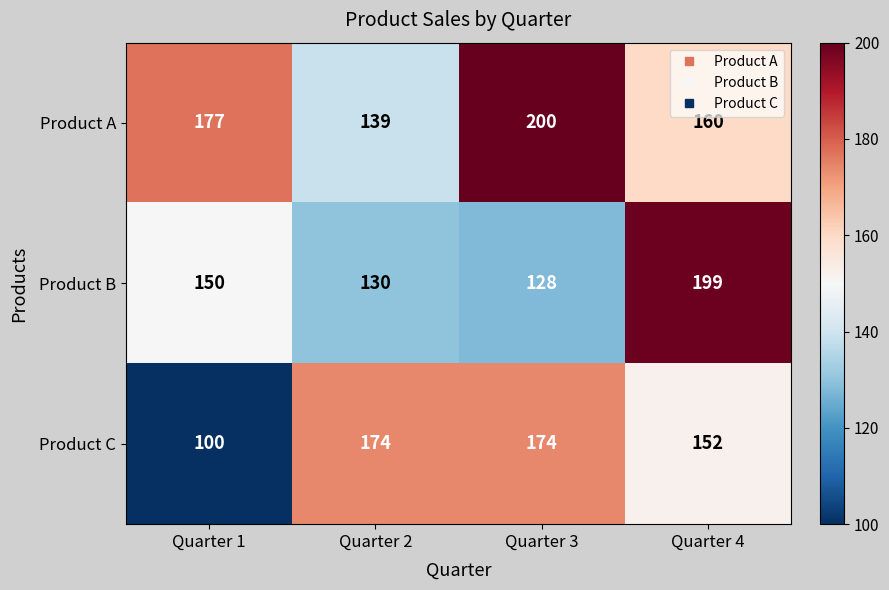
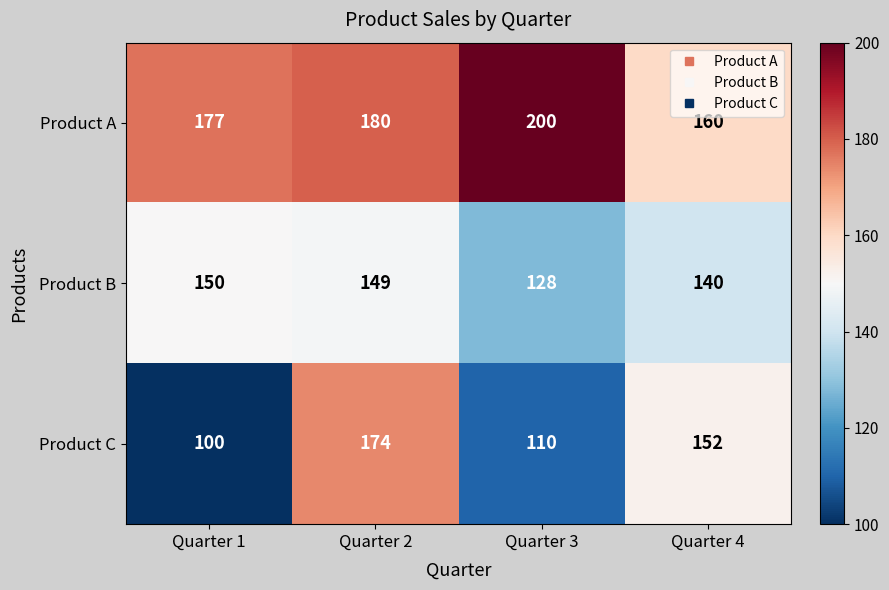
  {
    "Product A": {
      "Quarter 1": 177,
-     "Quarter 2": 139,
+     "Quarter 2": 180,
      "Quarter 3": 200
    },
    "Product B": {
      "Quarter 1": 150,
-     "Quarter 2": 130,
+     "Quarter 2": 149,
      "Quarter 3": 128,
-     "Quarter 4": 199
+     "Quarter 4": 140
    },
    "Product C": {
      "Quarter 1": 100,
      "Quarter 2": 174,
-     "Quarter 3": 174,
+     "Quarter 3": 110,
      "Quarter 4": 152
    }
  }
